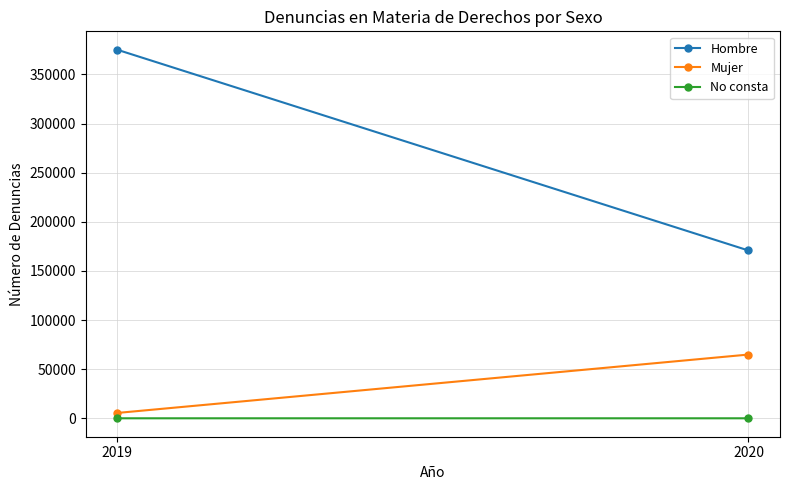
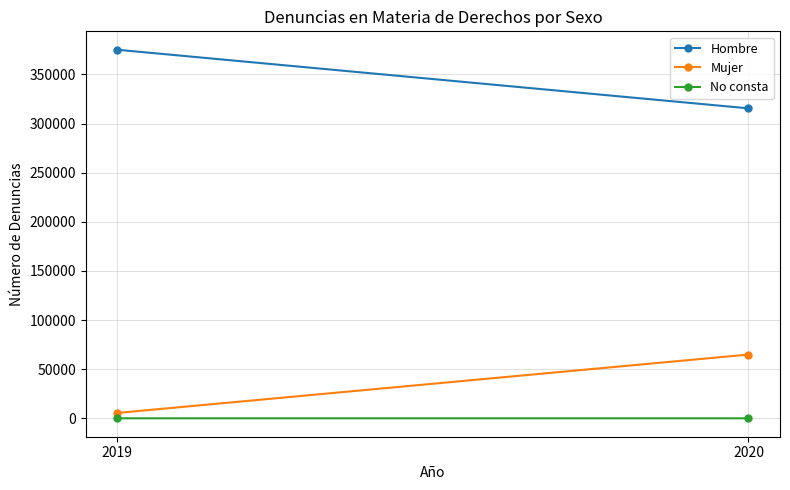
  {
    "Hombre": {
      "2019": 380000,
-     "2020": 170000
+     "2020": 320000
    },
    "Mujer": {
      "2019": 10000,
      "2020": 60000
    },
    "No consta": {
      "2019": 0,
      "2020": 0
    }
  }
